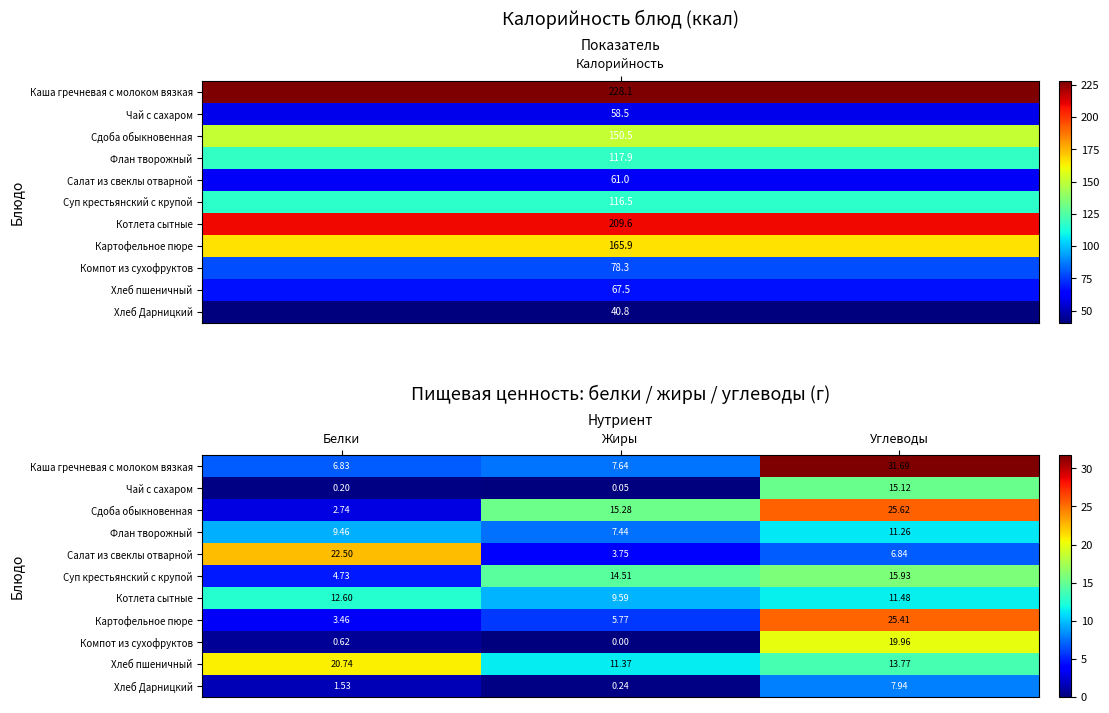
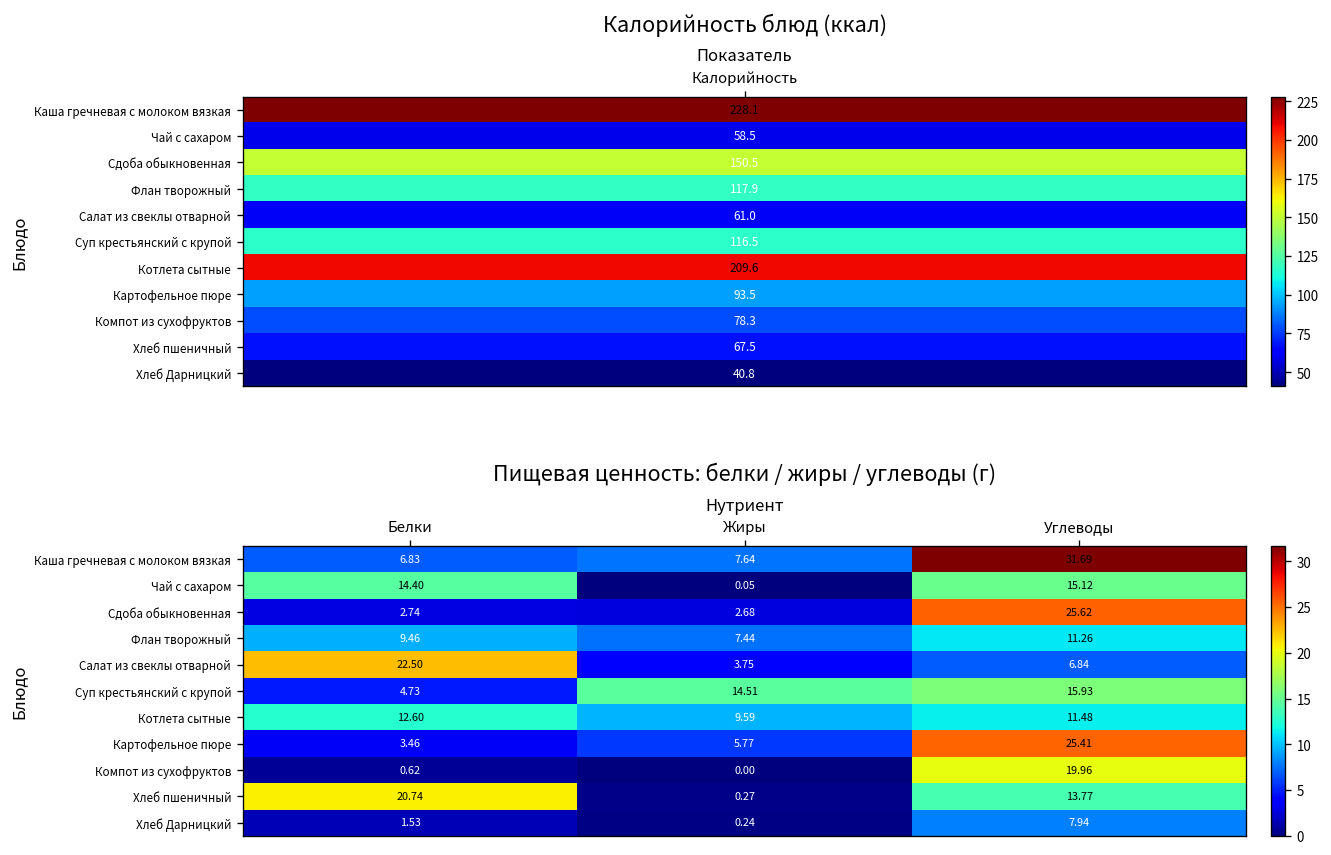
  {
    "Калорийность блюд (ккал)": {
      "Каша гречневая с молоком вязкая": {
        "Калорийность": 228.1
      },
      "Чай с сахаром": {
        "Калорийность": 58.5
      },
      "Сдоба обыкновенная": {
        "Калорийность": 150.5
      },
      "Флан творожный": {
        "Калорийность": 117.9
      },
      "Салат из свеклы отварной": {
        "Калорийность": 61.0
      },
      "Суп крестьянский с крупой": {
        "Калорийность": 116.5
      },
      "Котлета сытные": {
        "Калорийность": 209.6
      },
      "Картофельное пюре": {
-       "Калорийность": 165.9
+       "Калорийность": 93.5
      },
      "Компот из сухофруктов": {
        "Калорийность": 78.3
      },
      "Хлеб пшеничный": {
        "Калорийность": 67.5
      },
      "Хлеб Дарницкий": {
        "Калорийность": 40.8
      }
    },
    "Пищевая ценность: белки / жиры / углеводы (г)": {
      "Каша гречневая с молоком вязкая": {
        "Белки": 6.83,
        "Жиры": 7.64,
        "Углеводы": 31.69
      },
      "Чай с сахаром": {
-       "Белки": 0.20,
+       "Белки": 14.40,
        "Жиры": 0.05,
        "Углеводы": 15.12
      },
      "Сдоба обыкновенная": {
        "Белки": 2.74,
-       "Жиры": 15.28,
+       "Жиры": 2.68,
        "Углеводы": 25.62
      },
      "Флан творожный": {
        "Белки": 9.46,
        "Жиры": 7.44,
        "Углеводы": 11.26
      },
      "Салат из свеклы отварной": {
        "Белки": 22.50,
        "Жиры": 3.75,
        "Углеводы": 6.84
      },
      "Суп крестьянский с крупой": {
        "Белки": 4.73,
        "Жиры": 14.51,
        "Углеводы": 15.93
      },
      "Котлета сытные": {
        "Белки": 12.60,
        "Жиры": 9.59,
        "Углеводы": 11.48
      },
      "Картофельное пюре": {
        "Белки": 3.46,
        "Жиры": 5.77,
        "Углеводы": 25.41
      },
      "Компот из сухофруктов": {
        "Белки": 0.62,
        "Жиры": 0.00,
        "Углеводы": 19.96
      },
      "Хлеб пшеничный": {
        "Белки": 20.74,
-       "Жиры": 11.37,
+       "Жиры": 0.27,
        "Углеводы": 13.77
      },
      "Хлеб Дарницкий": {
        "Белки": 1.53,
        "Жиры": 0.24,
        "Углеводы": 7.94
      }
    }
  }
